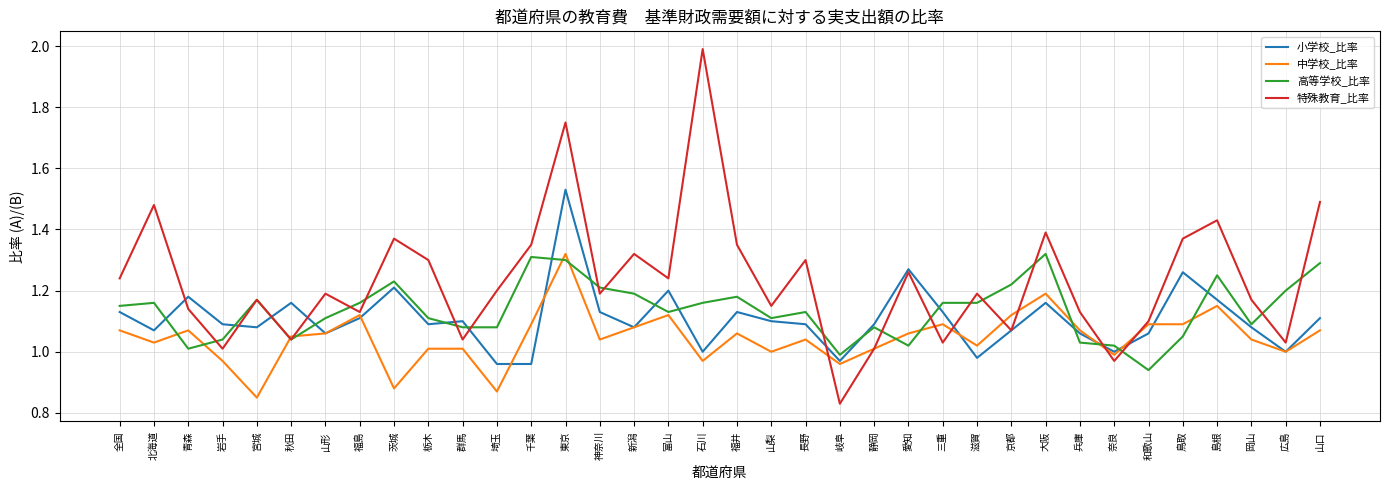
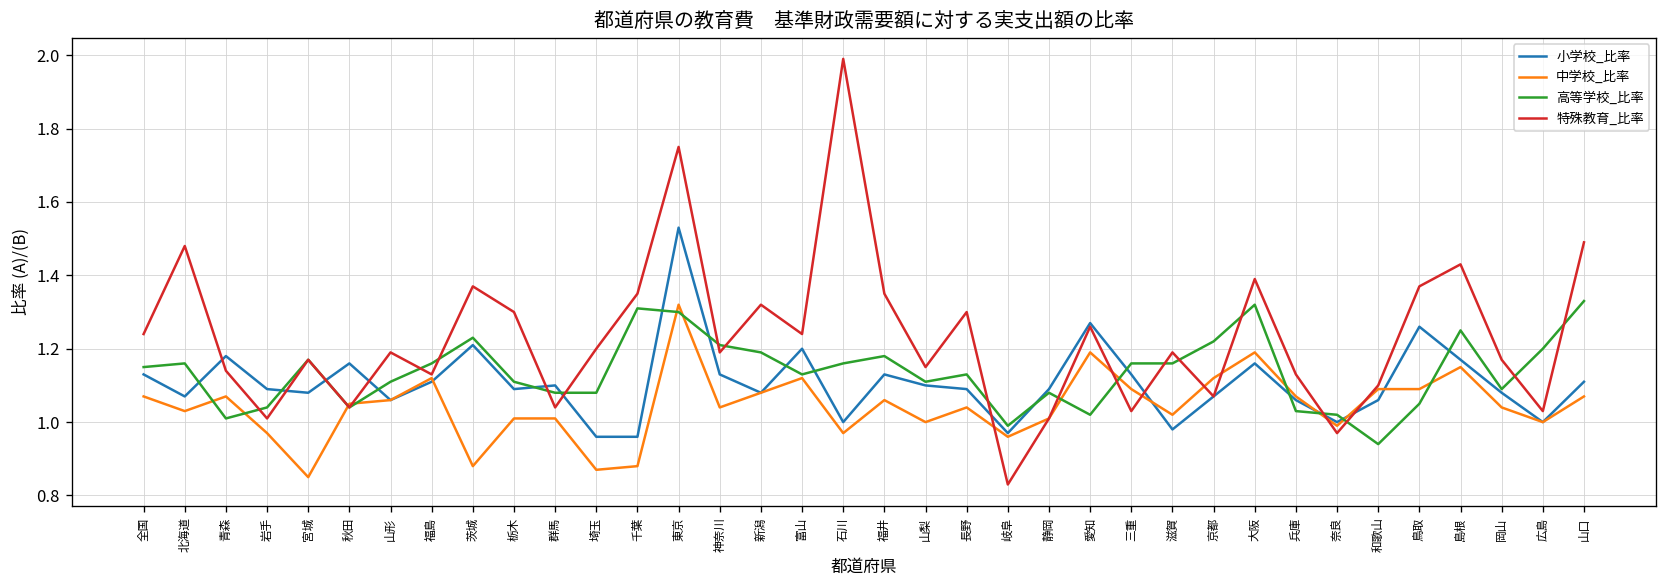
  {
    "小学校_比率": {
      "全国": 1.13,
      "北海道": 1.07,
      "青森": 1.18,
      "岩手": 1.09,
      "宮城": 1.08,
      "秋田": 1.16,
      "福島": 1.11,
      "茨城": 1.21,
      "栃木": 1.09,
      "群馬": 1.10,
      "埼玉": 0.96,
      "千葉": 0.96,
      "東京": 1.53,
      "神奈川": 1.13,
      "富山": 1.20,
      "石川": 1.00,
      "福井": 1.13,
      "山梨": 1.10,
      "長野": 1.09,
      "岐阜": 0.97,
      "静岡": 1.09,
      "愛知": 1.27,
      "三重": 1.13,
      "滋賀": 0.98,
      "大阪": 1.16,
      "兵庫": 1.06,
      "奈良": 1.00,
      "和歌山": 1.06,
      "鳥取": 1.26,
      "島根": 1.17,
      "岡山": 1.08,
      "山口": 1.11
    },
    "中学校_比率": {
      "全国": 1.07,
      "北海道": 1.03,
      "青森": 1.07,
      "岩手": 0.97,
      "宮城": 0.85,
      "秋田": 1.05,
      "福島": 1.12,
      "茨城": 0.88,
      "栃木": 1.01,
      "群馬": 1.01,
      "埼玉": 0.87,
-     "千葉": 1.09,
+     "千葉": 0.88,
      "東京": 1.32,
      "神奈川": 1.04,
      "富山": 1.12,
      "石川": 0.97,
      "福井": 1.06,
      "山梨": 1.00,
      "長野": 1.04,
      "岐阜": 0.96,
-     "愛知": 1.06,
+     "愛知": 1.19,
      "三重": 1.09,
      "滋賀": 1.02,
      "京都": 1.12,
      "大阪": 1.19,
      "兵庫": 1.07,
      "奈良": 0.99,
      "和歌山": 1.09,
      "鳥取": 1.09,
      "島根": 1.15,
      "岡山": 1.04,
      "山口": 1.07
    },
    "高等学校_比率": {
      "全国": 1.15,
      "北海道": 1.16,
      "青森": 1.01,
      "岩手": 1.04,
      "山形": 1.11,
      "福島": 1.16,
      "茨城": 1.23,
      "栃木": 1.11,
      "群馬": 1.08,
      "埼玉": 1.08,
      "千葉": 1.31,
      "東京": 1.30,
      "神奈川": 1.21,
      "新潟": 1.19,
      "富山": 1.13,
      "石川": 1.16,
      "福井": 1.18,
      "山梨": 1.11,
      "長野": 1.13,
      "岐阜": 0.99,
      "静岡": 1.08,
      "愛知": 1.02,
      "三重": 1.16,
      "滋賀": 1.16,
      "京都": 1.22,
      "大阪": 1.32,
      "兵庫": 1.03,
      "奈良": 1.02,
      "和歌山": 0.94,
      "鳥取": 1.05,
      "島根": 1.25,
      "岡山": 1.09,
      "広島": 1.20,
-     "山口": 1.29
+     "山口": 1.33
    },
    "特殊教育_比率": {
      "全国": 1.24,
      "北海道": 1.48,
      "青森": 1.14,
      "岩手": 1.01,
      "山形": 1.19,
      "福島": 1.13,
      "茨城": 1.37,
      "栃木": 1.30,
      "群馬": 1.04,
      "埼玉": 1.20,
      "千葉": 1.35,
      "東京": 1.75,
      "神奈川": 1.19,
      "新潟": 1.32,
      "富山": 1.24,
      "石川": 1.99,
      "福井": 1.35,
      "山梨": 1.15,
      "長野": 1.30,
      "岐阜": 0.83,
      "愛知": 1.26,
      "三重": 1.03,
      "滋賀": 1.19,
      "大阪": 1.39,
      "兵庫": 1.13,
      "奈良": 0.97,
      "和歌山": 1.10,
      "鳥取": 1.37,
      "島根": 1.43,
      "岡山": 1.17,
      "広島": 1.03,
      "山口": 1.49
    }
  }
